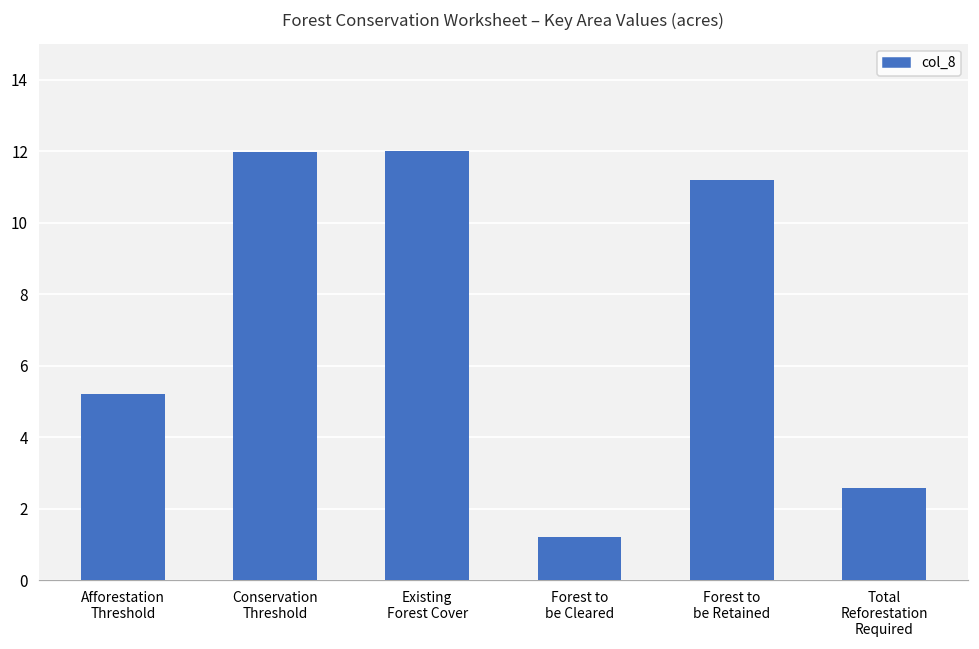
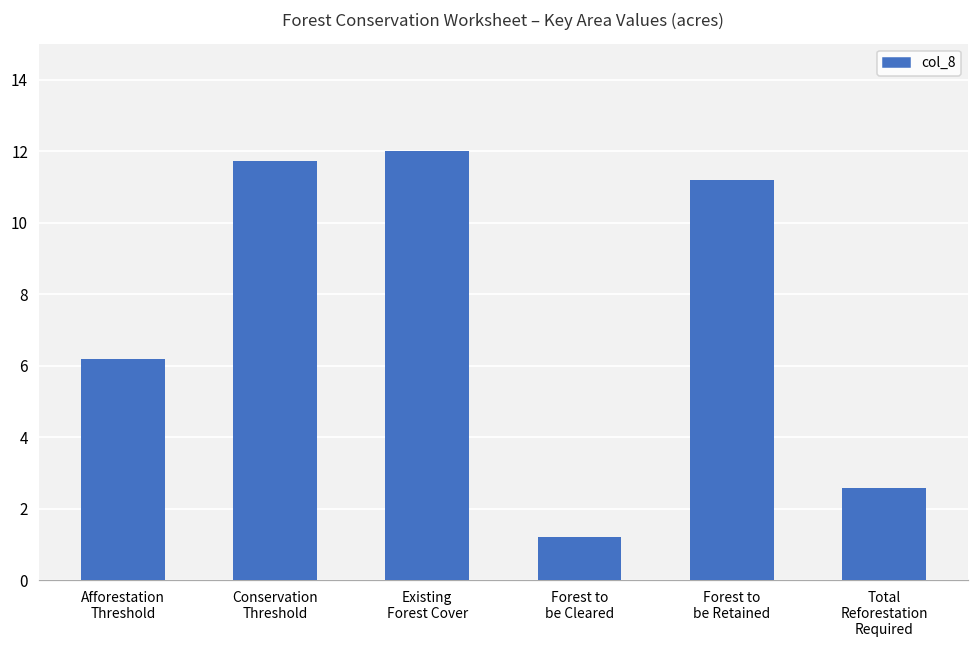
  {
-   "Afforestation Threshold": 5.2,
-   "Conservation Threshold": 12.0,
+   "Afforestation Threshold": 6.2,
+   "Conservation Threshold": 11.7,
    "Existing Forest Cover": 12.0,
    "Forest to be Cleared": 1.2,
    "Forest to be Retained": 11.2,
    "Total Reforestation Required": 2.6
  }
